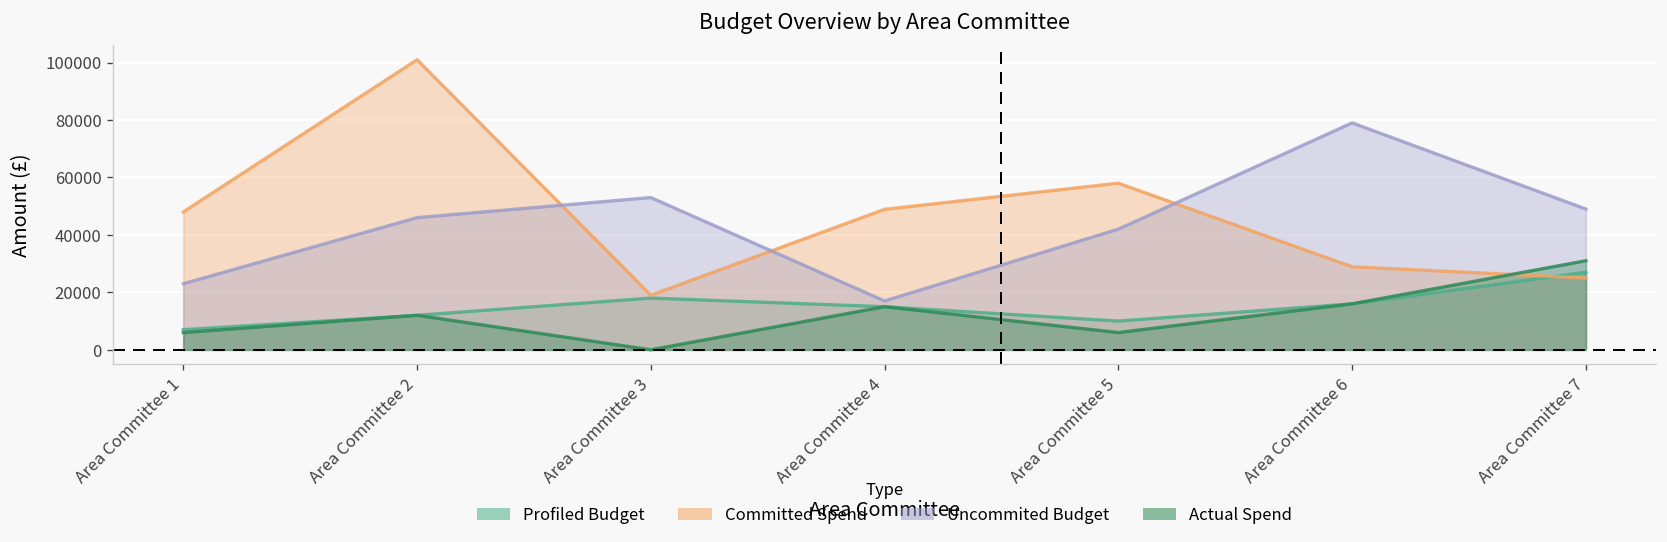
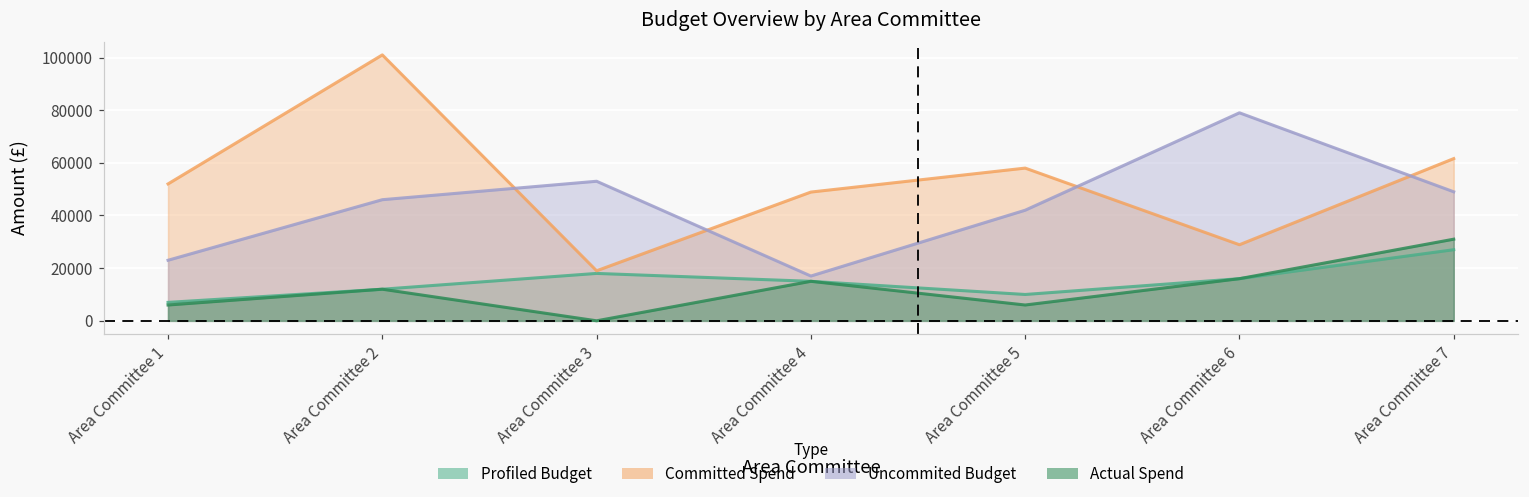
  {
    "Committed Spend": {
-     "Area Committee 1": 48000,
+     "Area Committee 1": 52000,
      "Area Committee 2": 101000,
      "Area Committee 4": 49000,
      "Area Committee 5": 58000,
      "Area Committee 6": 29000,
-     "Area Committee 7": 25000
+     "Area Committee 7": 62000
    }
  }
